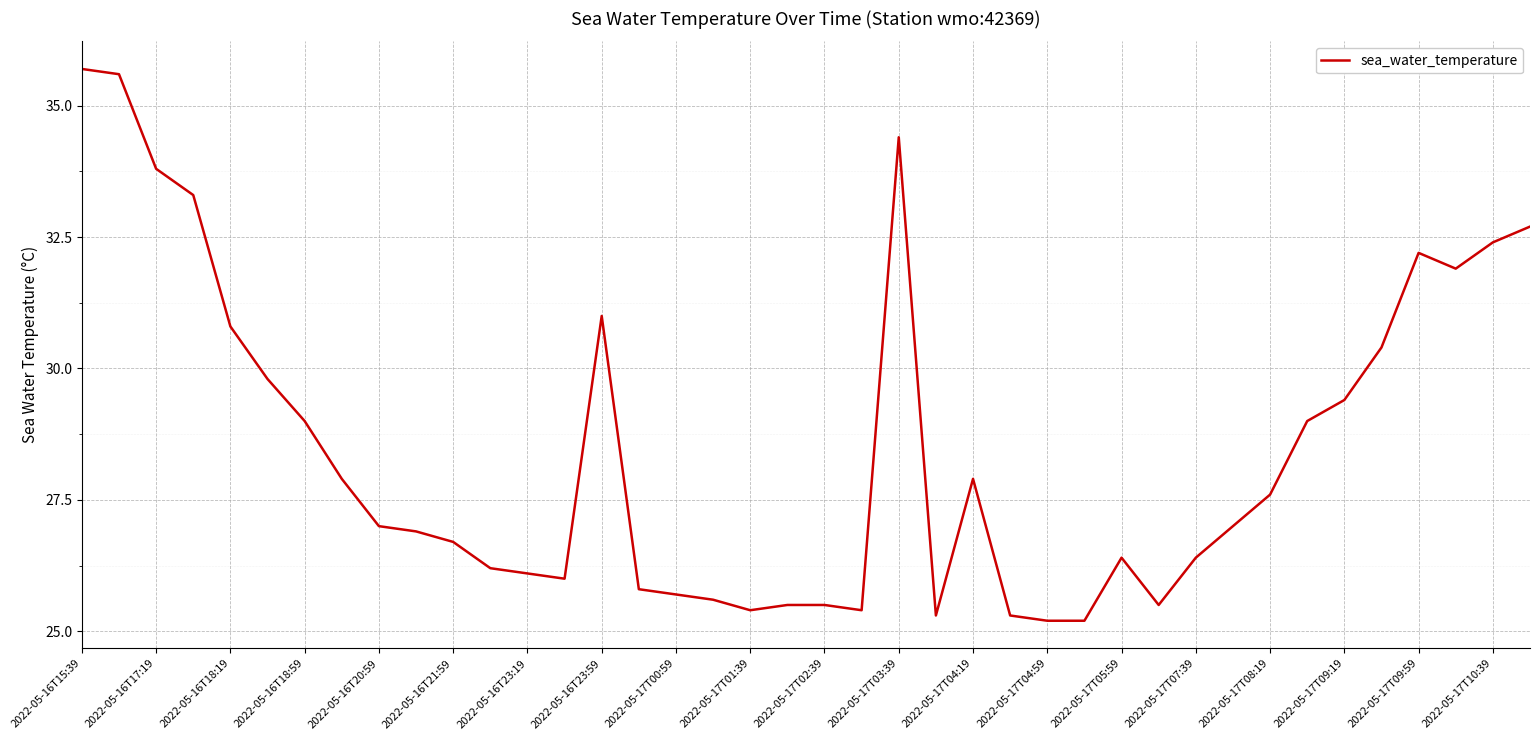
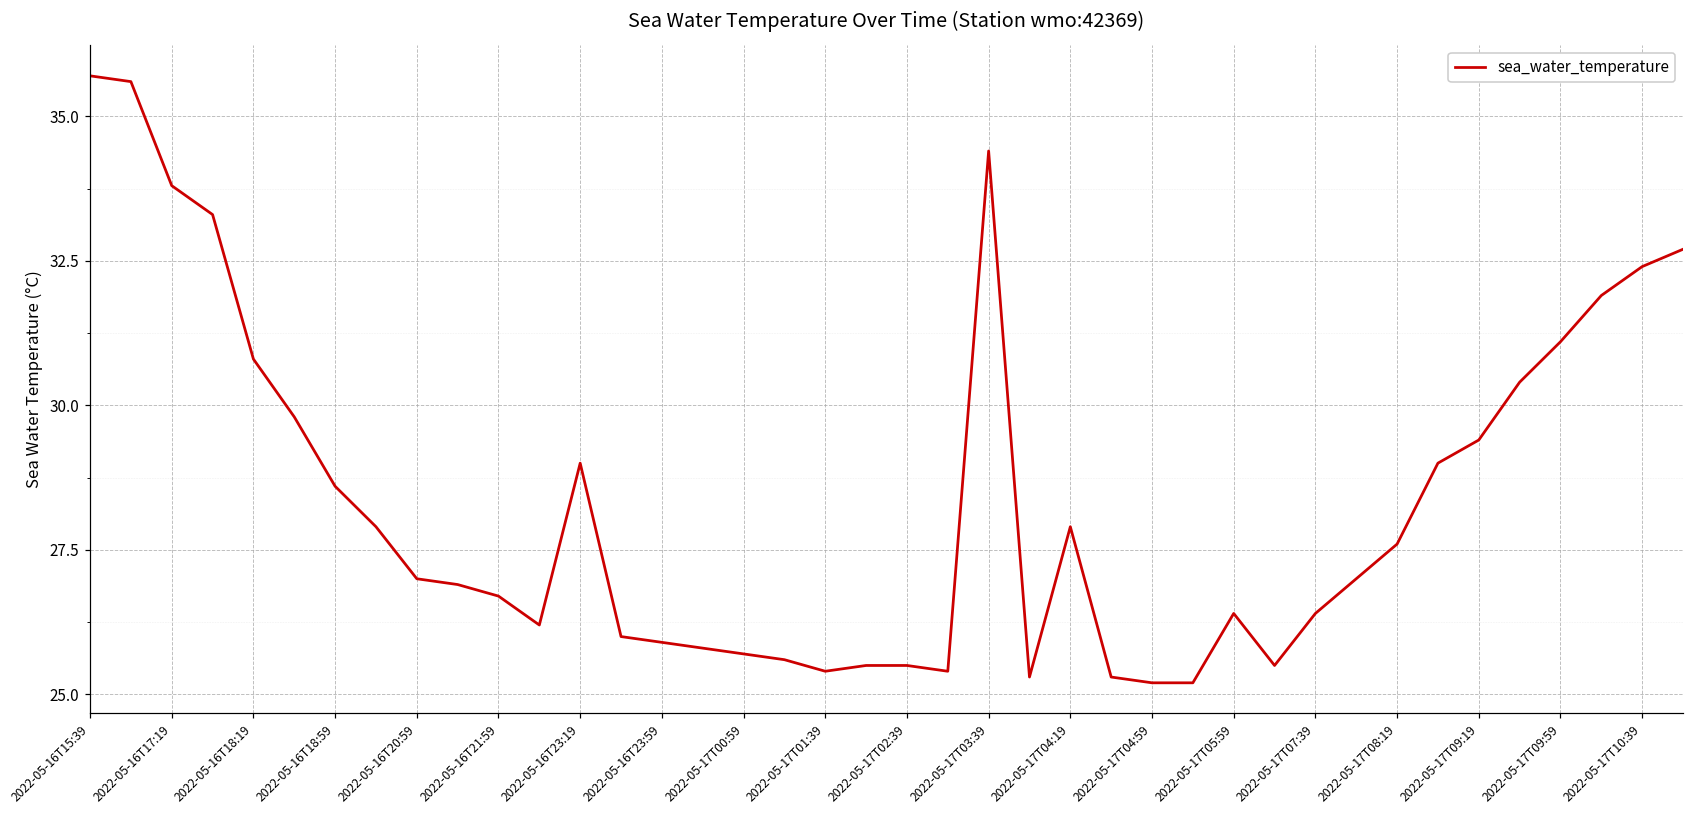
  {
    "2022-05-16T15:39": 35.7,
    "2022-05-16T17:19": 33.8,
    "2022-05-16T18:19": 30.8,
-   "2022-05-16T18:59": 29.0,
+   "2022-05-16T18:59": 28.6,
    "2022-05-16T20:59": 27.0,
    "2022-05-16T21:59": 26.7,
-   "2022-05-16T23:19": 26.1,
-   "2022-05-16T23:59": 31.0,
+   "2022-05-16T23:19": 29.0,
+   "2022-05-16T23:59": 25.9,
    "2022-05-17T00:59": 25.7,
    "2022-05-17T01:39": 25.4,
    "2022-05-17T02:39": 25.5,
    "2022-05-17T03:39": 34.4,
    "2022-05-17T04:19": 27.9,
    "2022-05-17T04:59": 25.2,
    "2022-05-17T05:59": 26.4,
    "2022-05-17T07:39": 26.4,
    "2022-05-17T08:19": 27.6,
    "2022-05-17T09:19": 29.4,
-   "2022-05-17T09:59": 32.2,
+   "2022-05-17T09:59": 31.1,
    "2022-05-17T10:39": 32.4
  }
